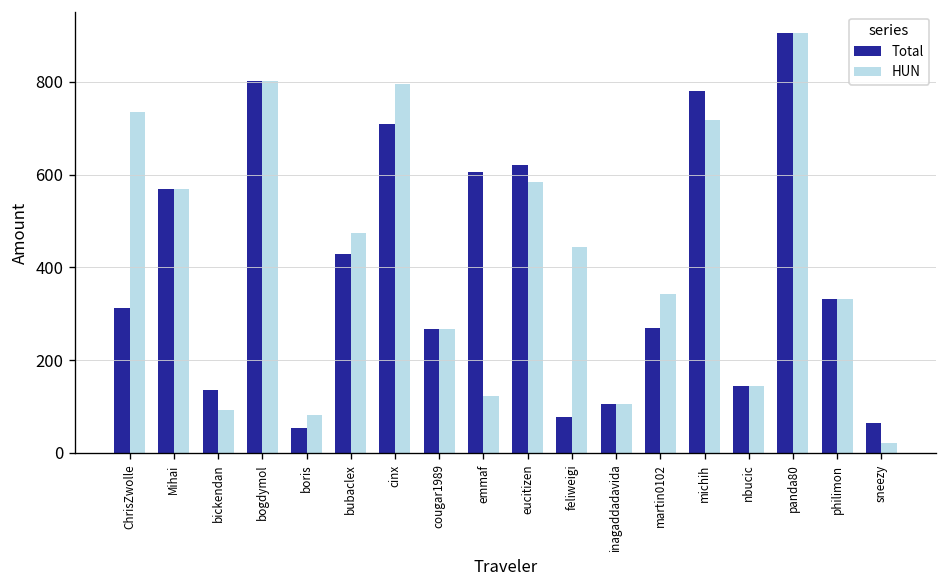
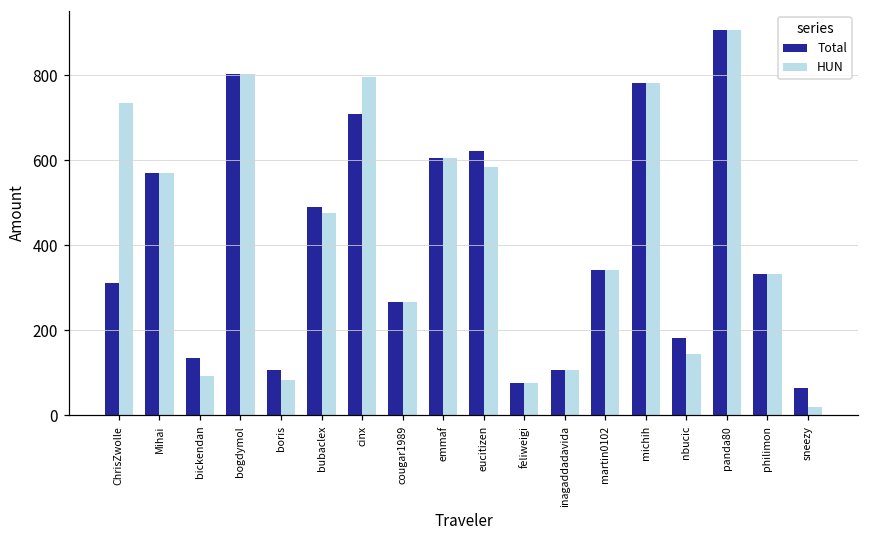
  {
    "Total": {
      "ChrisZwolle": 310,
      "Mihai": 570,
      "bickendan": 130,
      "bogdymol": 800,
-     "boris": 50,
-     "bubaclex": 430,
+     "boris": 110,
+     "bubaclex": 490,
      "cinx": 710,
      "cougar1989": 270,
      "emmaf": 610,
      "eucitizen": 620,
      "feliweigi": 80,
      "inagaddadavida": 110,
-     "martin0102": 270,
+     "martin0102": 340,
      "michih": 780,
-     "nbucic": 140,
+     "nbucic": 180,
      "panda80": 910,
      "philimon": 330,
      "sneezy": 60
    },
    "HUN": {
      "ChrisZwolle": 730,
      "Mihai": 570,
      "bickendan": 90,
      "bogdymol": 800,
      "boris": 80,
      "bubaclex": 470,
      "cinx": 800,
      "cougar1989": 270,
-     "emmaf": 120,
+     "emmaf": 610,
      "eucitizen": 580,
-     "feliweigi": 440,
+     "feliweigi": 80,
      "inagaddadavida": 110,
      "martin0102": 340,
-     "michih": 720,
+     "michih": 780,
      "nbucic": 140,
      "panda80": 910,
      "philimon": 330,
      "sneezy": 20
    }
  }
